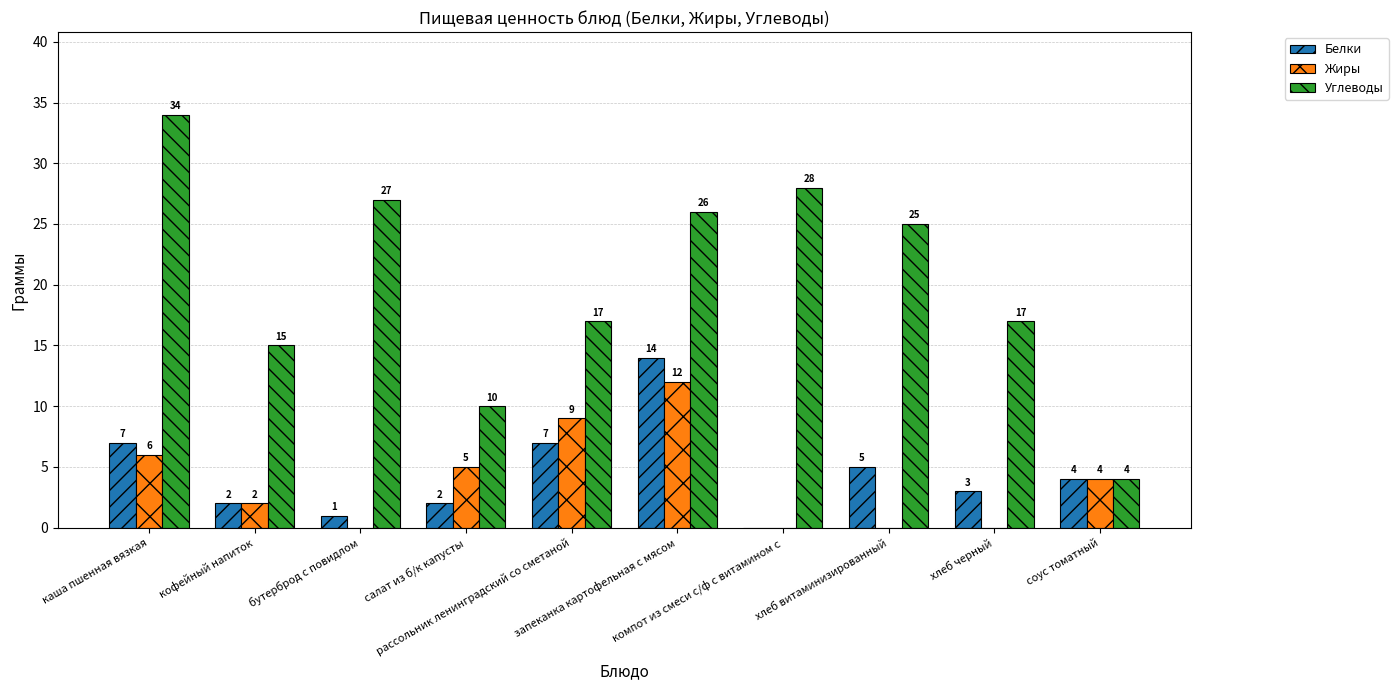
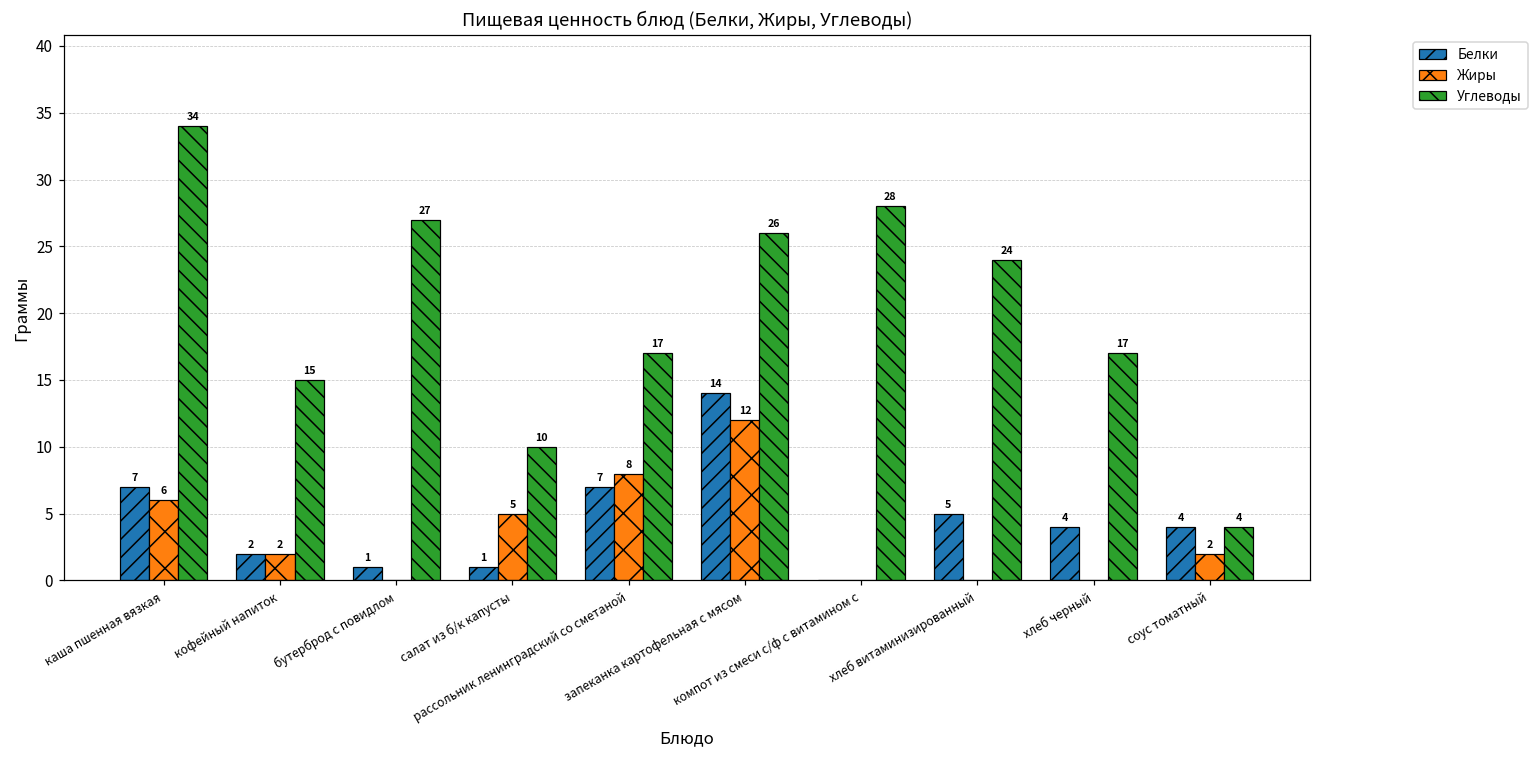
  {
    "Белки": {
      "каша пшенная вязкая": 7,
      "кофейный напиток": 2,
      "бутерброд с повидлом": 1,
-     "салат из б/к капусты": 2,
+     "салат из б/к капусты": 1,
      "рассольник ленинградский со сметаной": 7,
      "запеканка картофельная с мясом": 14,
      "хлеб витаминизированный": 5,
-     "хлеб черный": 3,
+     "хлеб черный": 4,
      "соус томатный": 4
    },
    "Жиры": {
      "каша пшенная вязкая": 6,
      "кофейный напиток": 2,
      "салат из б/к капусты": 5,
-     "рассольник ленинградский со сметаной": 9,
+     "рассольник ленинградский со сметаной": 8,
      "запеканка картофельная с мясом": 12,
-     "соус томатный": 4
+     "соус томатный": 2
    },
    "Углеводы": {
      "каша пшенная вязкая": 34,
      "кофейный напиток": 15,
      "бутерброд с повидлом": 27,
      "салат из б/к капусты": 10,
      "рассольник ленинградский со сметаной": 17,
      "запеканка картофельная с мясом": 26,
      "компот из смеси с/ф с витамином с": 28,
-     "хлеб витаминизированный": 25,
+     "хлеб витаминизированный": 24,
      "хлеб черный": 17,
      "соус томатный": 4
    }
  }
